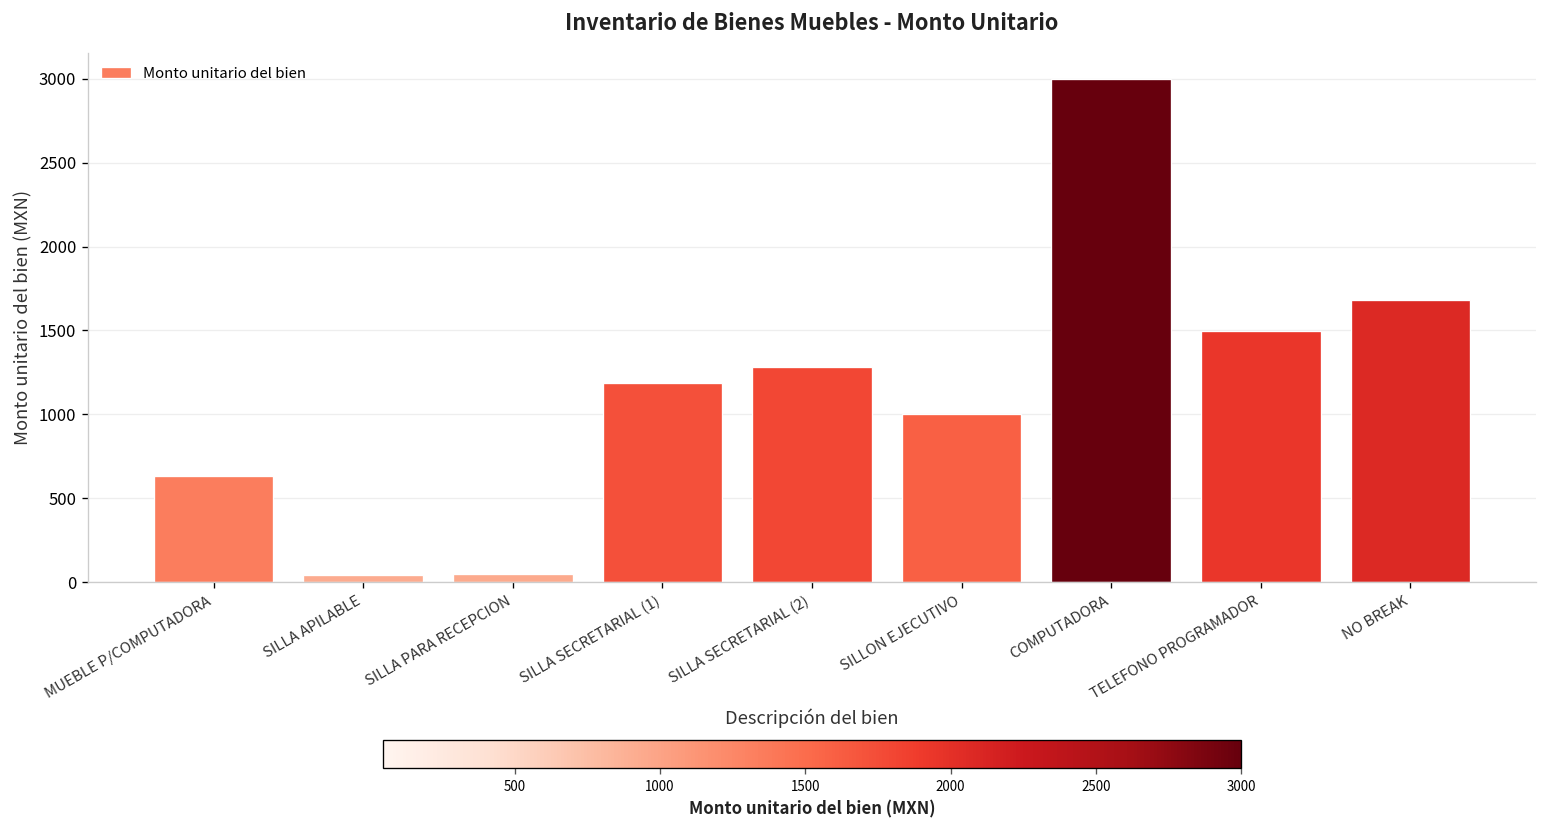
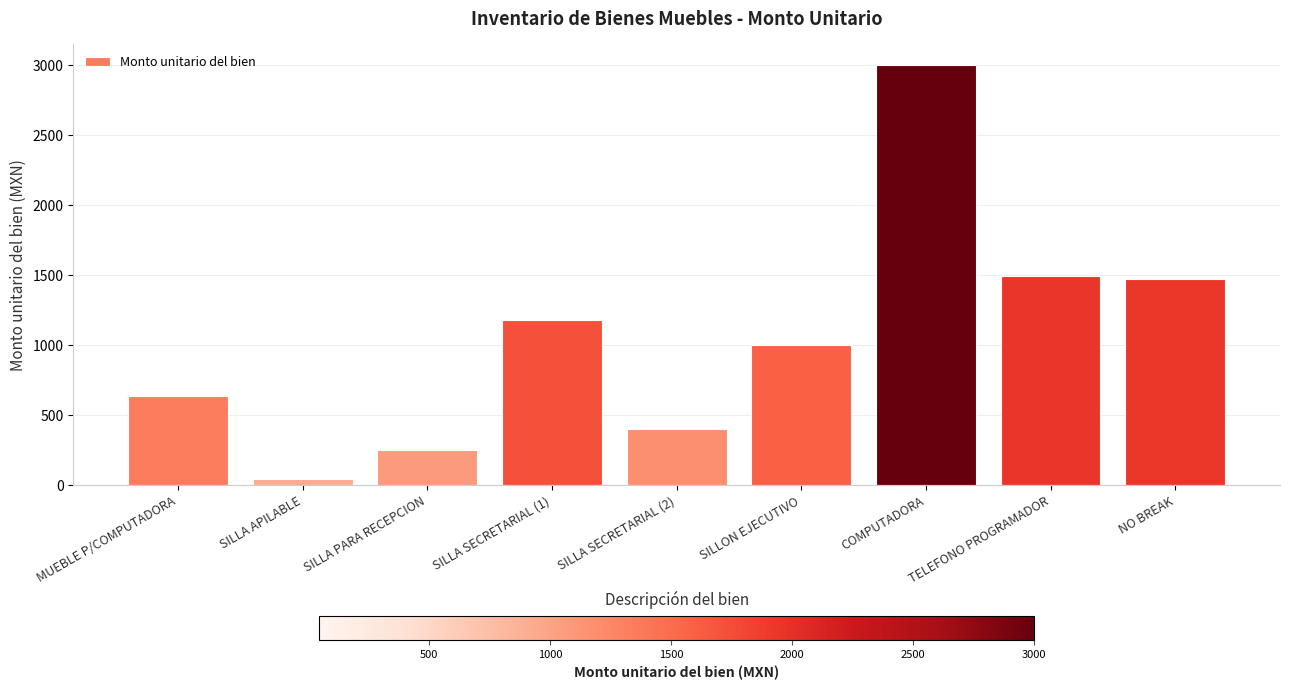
  {
    "MUEBLE P/COMPUTADORA": 640,
    "SILLA APILABLE": 50,
-   "SILLA PARA RECEPCION": 50,
+   "SILLA PARA RECEPCION": 250,
    "SILLA SECRETARIAL (1)": 1190,
-   "SILLA SECRETARIAL (2)": 1280,
+   "SILLA SECRETARIAL (2)": 400,
    "SILLON EJECUTIVO": 1000,
    "COMPUTADORA": 3000,
    "TELEFONO PROGRAMADOR": 1500,
-   "NO BREAK": 1680
+   "NO BREAK": 1480
  }
